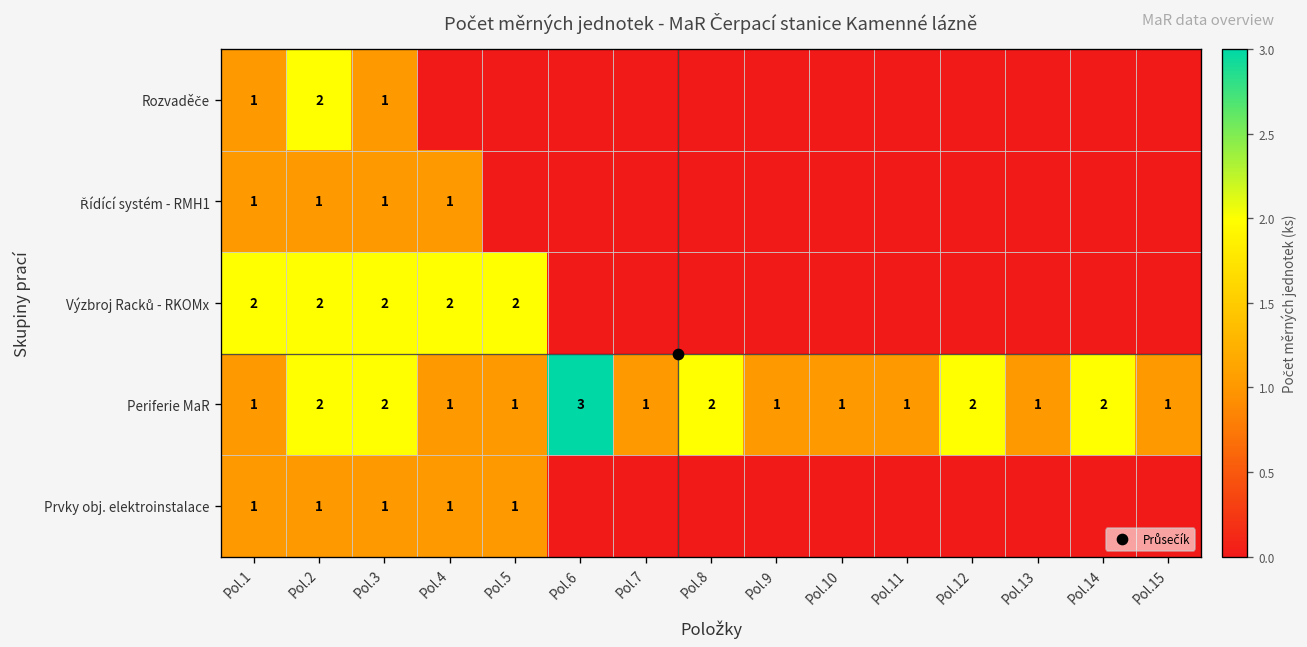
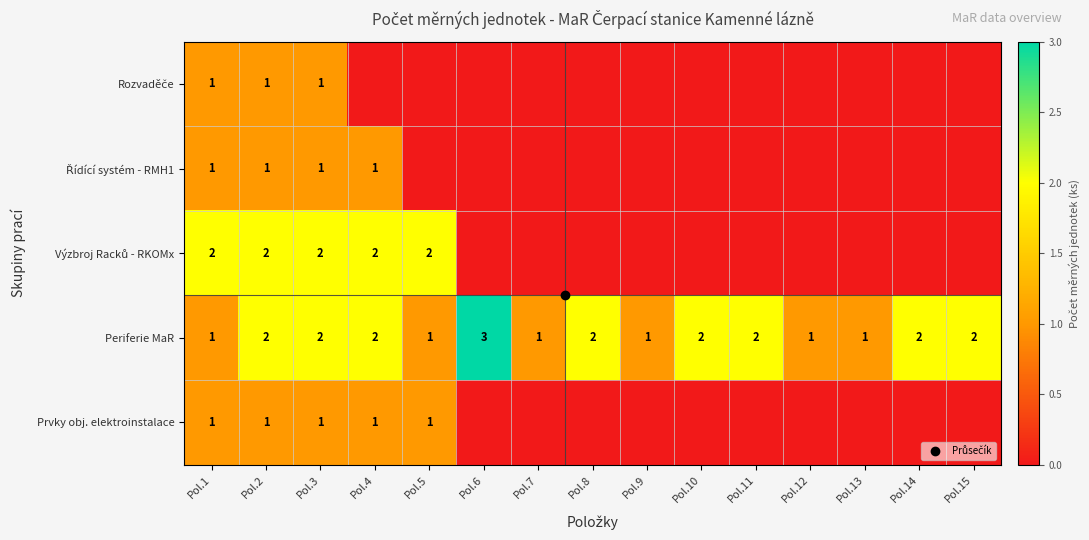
  {
    "Rozvaděče": {
      "Pol.1": 1,
-     "Pol.2": 2,
+     "Pol.2": 1,
      "Pol.3": 1
    },
    "Řídící systém - RMH1": {
      "Pol.1": 1,
      "Pol.2": 1,
      "Pol.3": 1,
      "Pol.4": 1
    },
    "Výzbroj Racků - RKOMx": {
      "Pol.1": 2,
      "Pol.2": 2,
      "Pol.3": 2,
      "Pol.4": 2,
      "Pol.5": 2
    },
    "Periferie MaR": {
      "Pol.1": 1,
      "Pol.2": 2,
      "Pol.3": 2,
-     "Pol.4": 1,
+     "Pol.4": 2,
      "Pol.5": 1,
      "Pol.6": 3,
      "Pol.7": 1,
      "Pol.8": 2,
      "Pol.9": 1,
-     "Pol.10": 1,
-     "Pol.11": 1,
-     "Pol.12": 2,
+     "Pol.10": 2,
+     "Pol.11": 2,
+     "Pol.12": 1,
      "Pol.13": 1,
      "Pol.14": 2,
-     "Pol.15": 1
+     "Pol.15": 2
    },
    "Prvky obj. elektroinstalace": {
      "Pol.1": 1,
      "Pol.2": 1,
      "Pol.3": 1,
      "Pol.4": 1,
      "Pol.5": 1
    }
  }
